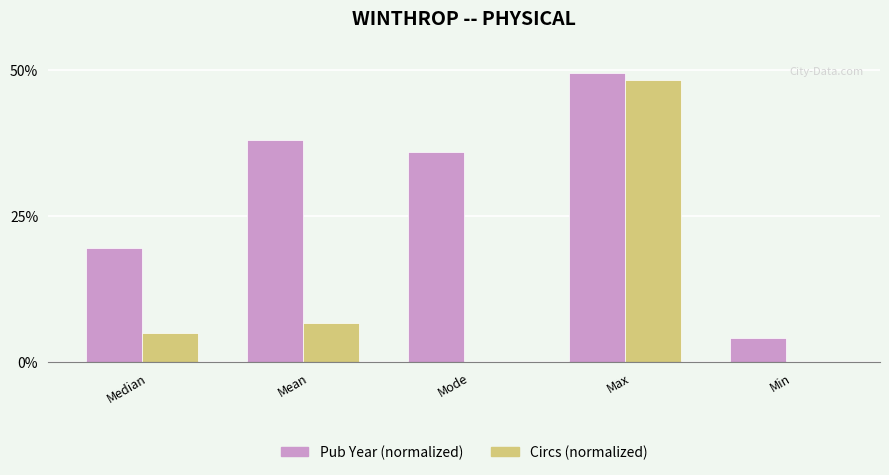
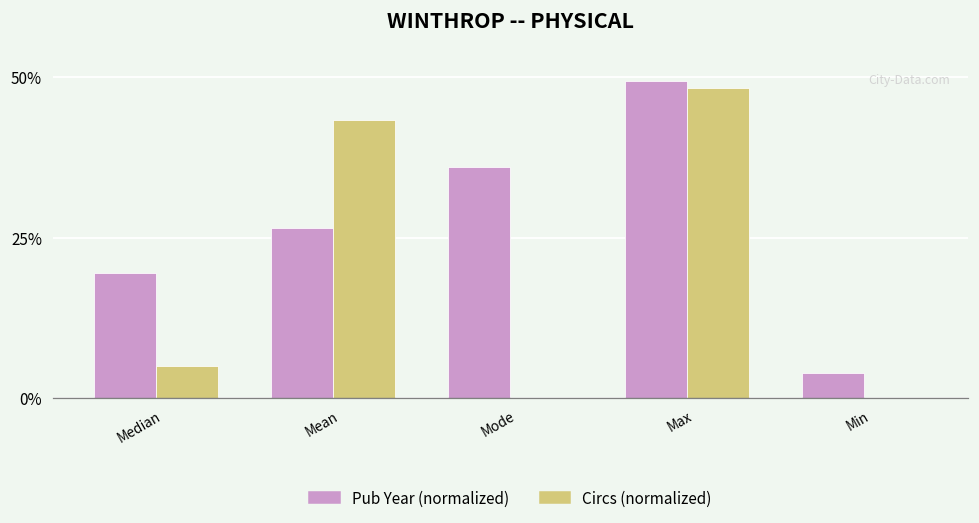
  {
    "Pub Year (normalized)": {
      "Median": "20%",
-     "Mean": "38%",
+     "Mean": "27%",
      "Mode": "36%",
      "Max": "50%",
      "Min": "4%"
    },
    "Circs (normalized)": {
      "Median": "5%",
-     "Mean": "7%",
+     "Mean": "43%",
      "Mode": "0%",
      "Max": "48%",
      "Min": "0%"
    }
  }
